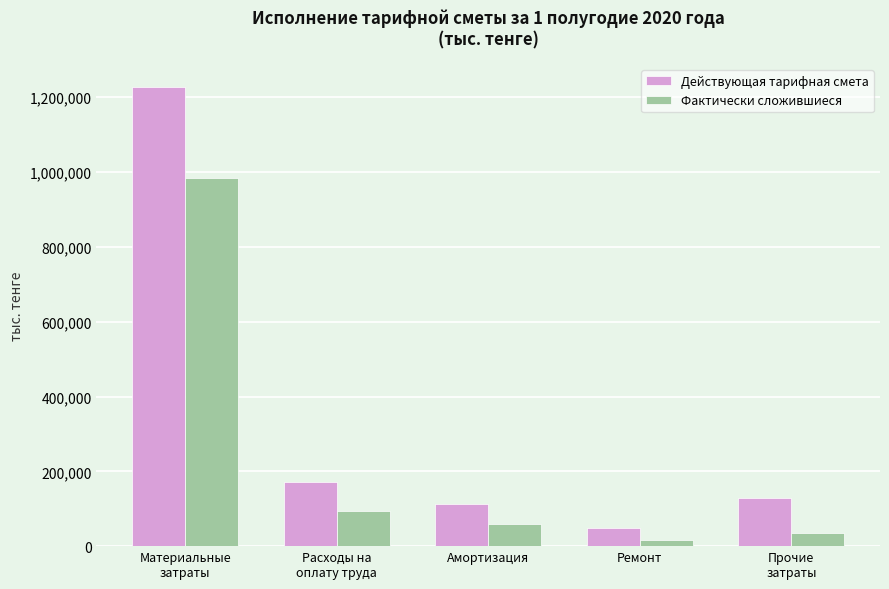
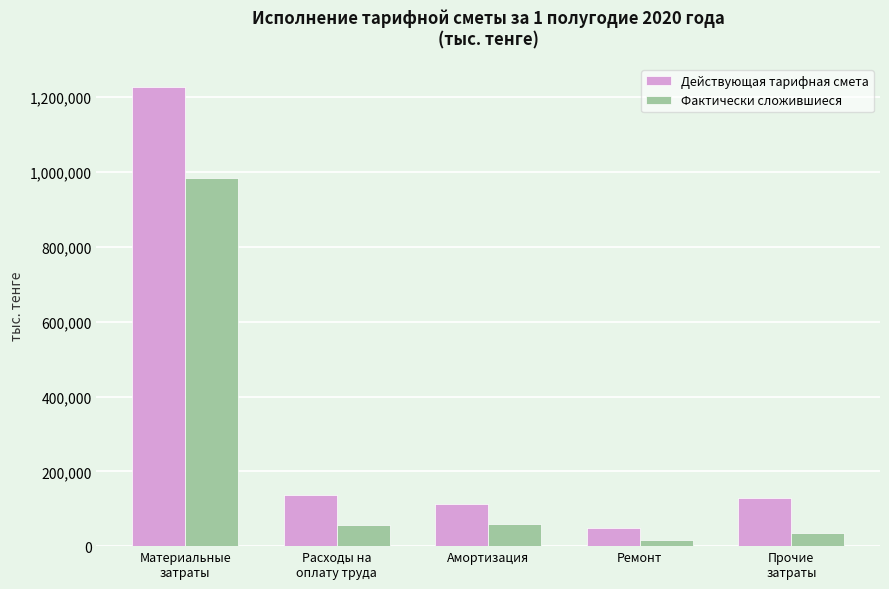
  {
    "Действующая тарифная смета": {
      "Материальные затраты": "1,230,000",
-     "Расходы на оплату труда": "170,000",
+     "Расходы на оплату труда": "140,000",
      "Амортизация": "110,000",
      "Ремонт": "50,000",
      "Прочие затраты": "130,000"
    },
    "Фактически сложившиеся": {
      "Материальные затраты": "980,000",
-     "Расходы на оплату труда": "90,000",
+     "Расходы на оплату труда": "60,000",
      "Амортизация": "60,000",
      "Ремонт": "20,000",
      "Прочие затраты": "40,000"
    }
  }
